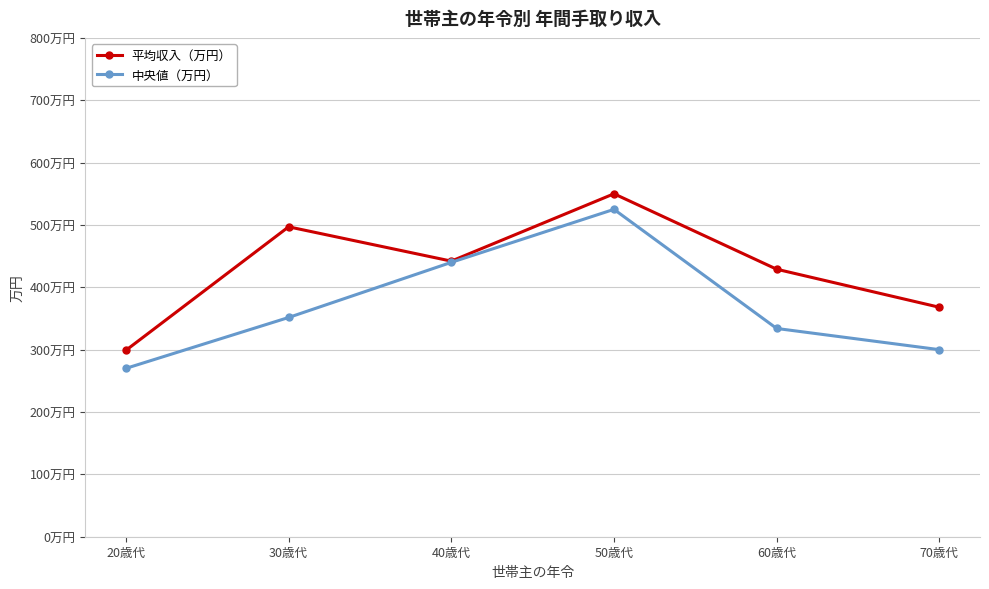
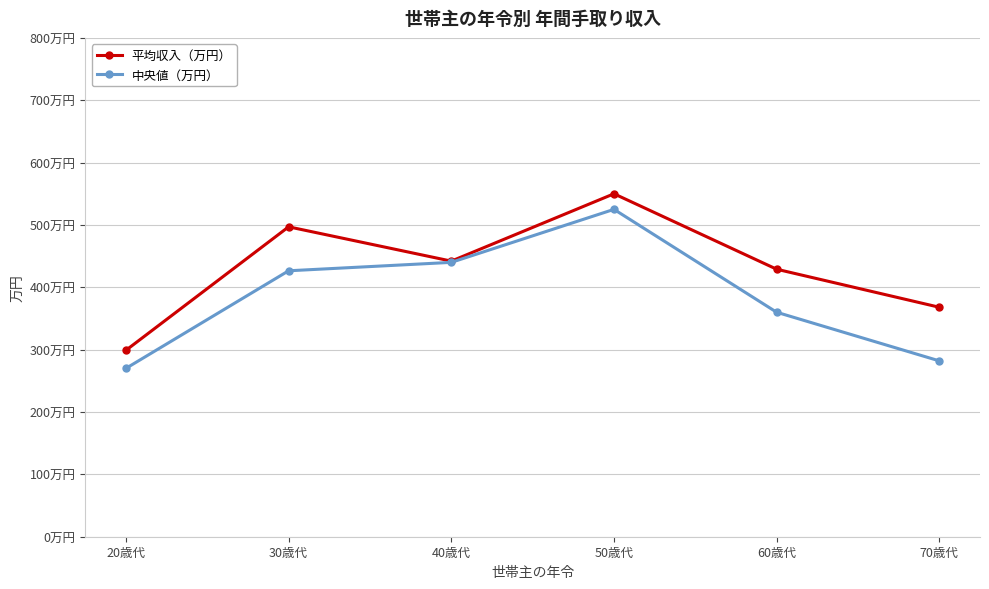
  {
    "平均収入（万円）": {
      "20歳代": "300万円",
      "30歳代": "500万円",
      "50歳代": "550万円",
      "60歳代": "430万円",
      "70歳代": "370万円"
    },
    "中央値（万円）": {
      "20歳代": "270万円",
-     "30歳代": "350万円",
+     "30歳代": "430万円",
      "50歳代": "530万円",
-     "60歳代": "330万円",
-     "70歳代": "300万円"
+     "60歳代": "360万円",
+     "70歳代": "280万円"
    }
  }
